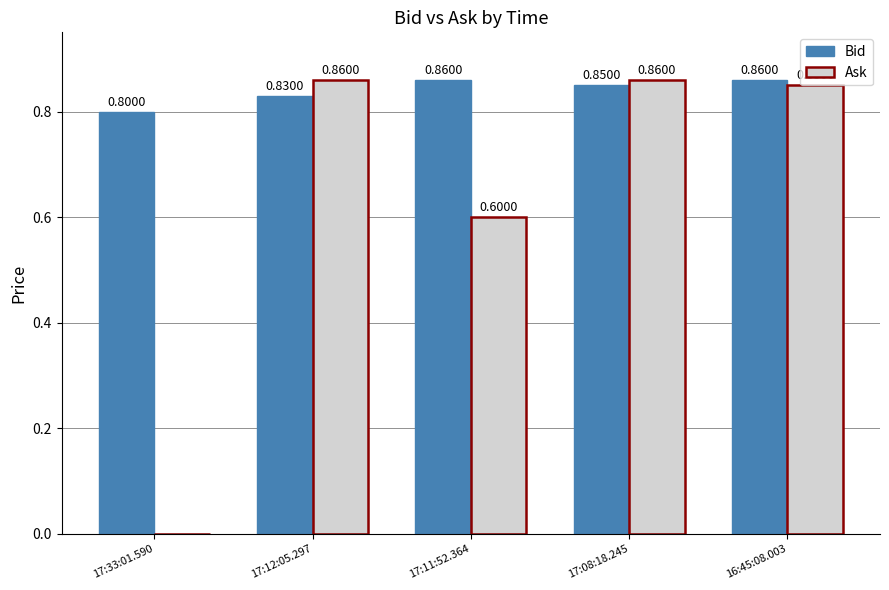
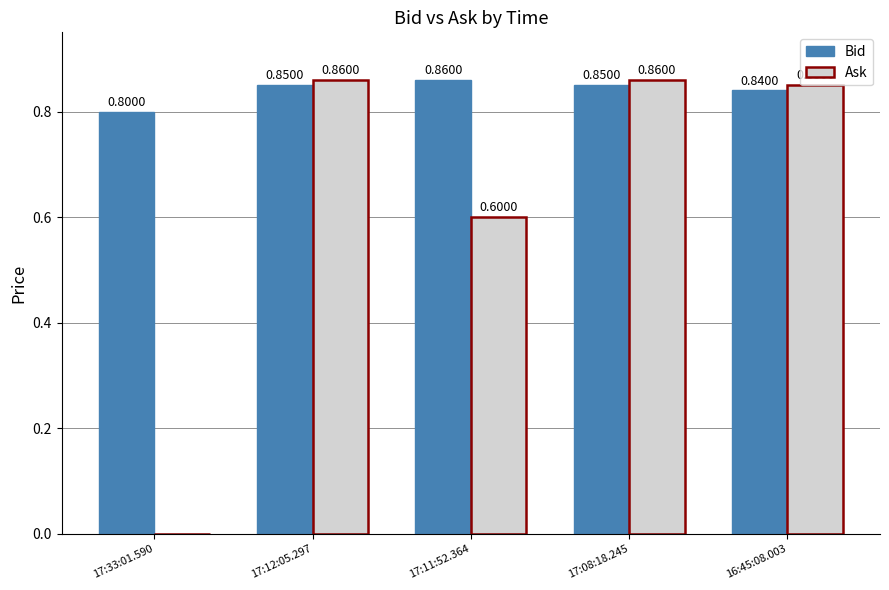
  {
    "Bid": {
      "17:33:01.590": 0.8000,
-     "17:12:05.297": 0.8300,
+     "17:12:05.297": 0.8500,
      "17:11:52.364": 0.8600,
      "17:08:18.245": 0.8500,
-     "16:45:08.003": 0.8600
+     "16:45:08.003": 0.8400
    },
    "Ask": {
      "17:12:05.297": 0.8600,
      "17:11:52.364": 0.6000,
      "17:08:18.245": 0.8600
    }
  }
